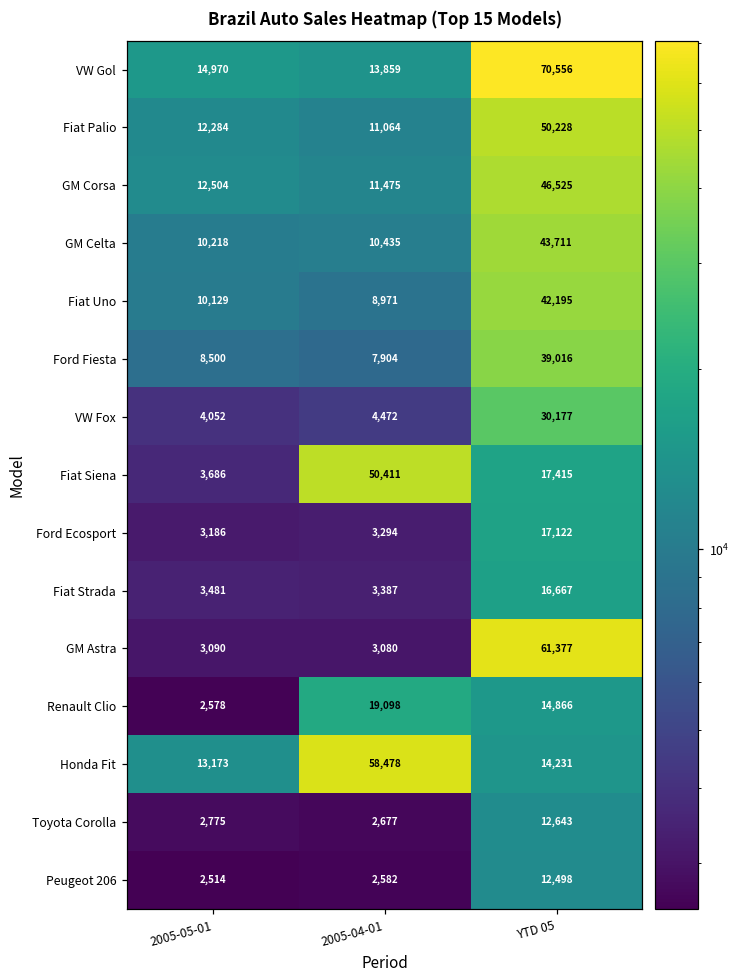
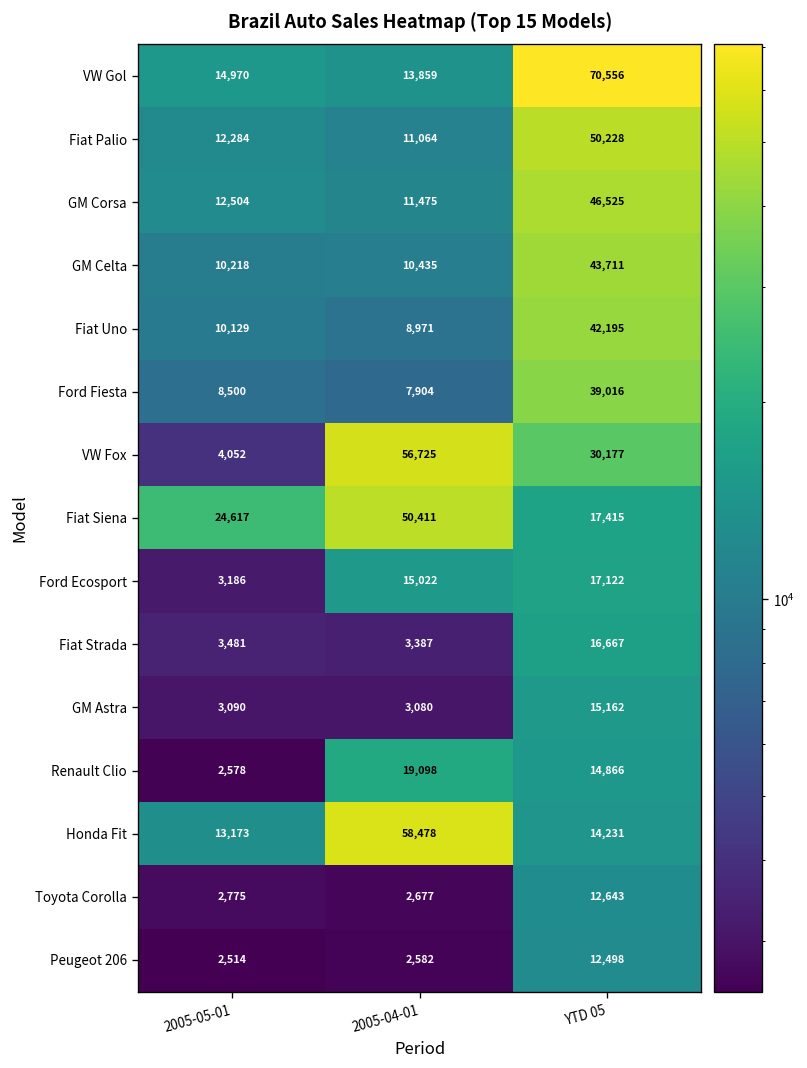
  {
    "VW Gol": {
      "2005-05-01": "14,970",
      "2005-04-01": "13,859",
      "YTD 05": "70,556"
    },
    "Fiat Palio": {
      "2005-05-01": "12,284",
      "2005-04-01": "11,064",
      "YTD 05": "50,228"
    },
    "GM Corsa": {
      "2005-05-01": "12,504",
      "2005-04-01": "11,475",
      "YTD 05": "46,525"
    },
    "GM Celta": {
      "2005-05-01": "10,218",
      "2005-04-01": "10,435",
      "YTD 05": "43,711"
    },
    "Fiat Uno": {
      "2005-05-01": "10,129",
      "2005-04-01": "8,971",
      "YTD 05": "42,195"
    },
    "Ford Fiesta": {
      "2005-05-01": "8,500",
      "2005-04-01": "7,904",
      "YTD 05": "39,016"
    },
    "VW Fox": {
      "2005-05-01": "4,052",
-     "2005-04-01": "4,472",
+     "2005-04-01": "56,725",
      "YTD 05": "30,177"
    },
    "Fiat Siena": {
-     "2005-05-01": "3,686",
+     "2005-05-01": "24,617",
      "2005-04-01": "50,411",
      "YTD 05": "17,415"
    },
    "Ford Ecosport": {
      "2005-05-01": "3,186",
-     "2005-04-01": "3,294",
+     "2005-04-01": "15,022",
      "YTD 05": "17,122"
    },
    "Fiat Strada": {
      "2005-05-01": "3,481",
      "2005-04-01": "3,387",
      "YTD 05": "16,667"
    },
    "GM Astra": {
      "2005-05-01": "3,090",
      "2005-04-01": "3,080",
-     "YTD 05": "61,377"
+     "YTD 05": "15,162"
    },
    "Renault Clio": {
      "2005-05-01": "2,578",
      "2005-04-01": "19,098",
      "YTD 05": "14,866"
    },
    "Honda Fit": {
      "2005-05-01": "13,173",
      "2005-04-01": "58,478",
      "YTD 05": "14,231"
    },
    "Toyota Corolla": {
      "2005-05-01": "2,775",
      "2005-04-01": "2,677",
      "YTD 05": "12,643"
    },
    "Peugeot 206": {
      "2005-05-01": "2,514",
      "2005-04-01": "2,582",
      "YTD 05": "12,498"
    }
  }
